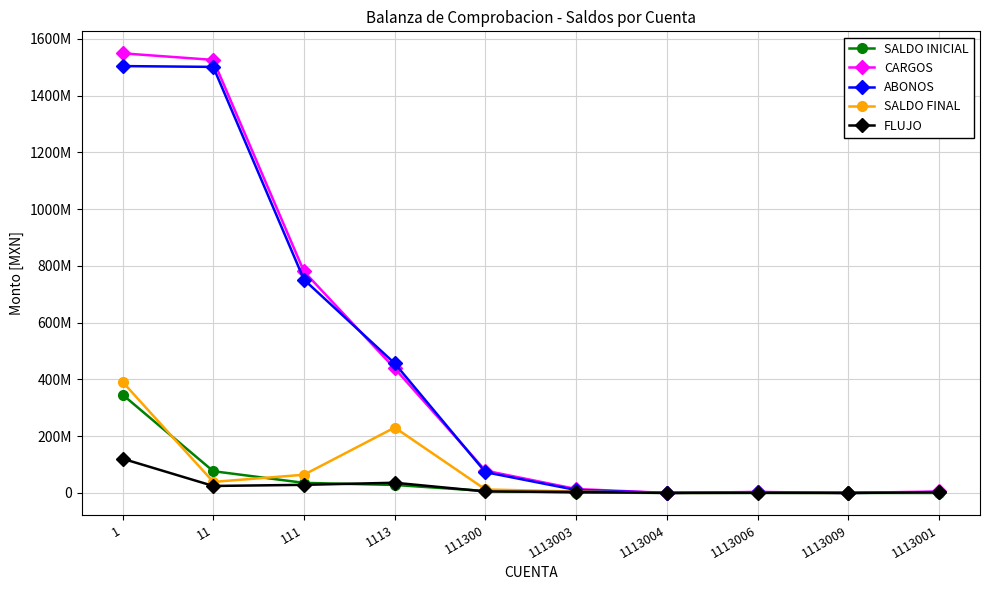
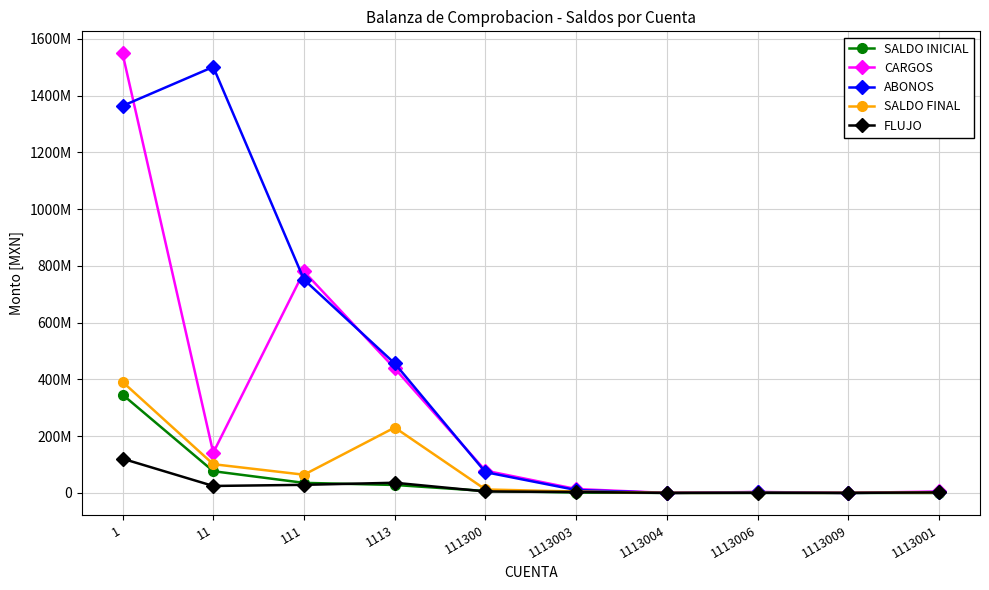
  {
    "SALDO INICIAL": {
      "1": 350000000,
      "11": 80000000
    },
    "CARGOS": {
      "1": 1550000000,
-     "11": 1530000000,
+     "11": 140000000,
      "111": 780000000,
      "1113": 440000000
    },
    "ABONOS": {
-     "1": 1500000000,
+     "1": 1360000000,
      "11": 1500000000,
      "111": 750000000,
      "1113": 460000000
    },
    "SALDO FINAL": {
      "1": 390000000,
-     "11": 40000000,
+     "11": 100000000,
      "111": 60000000,
      "1113": 230000000
    },
    "FLUJO": {
      "1": 120000000,
      "11": 20000000
    }
  }
